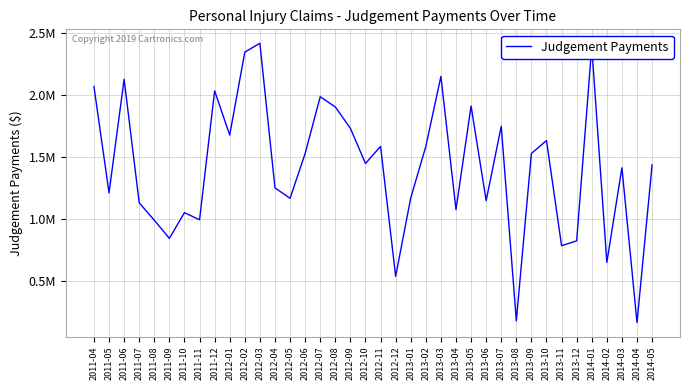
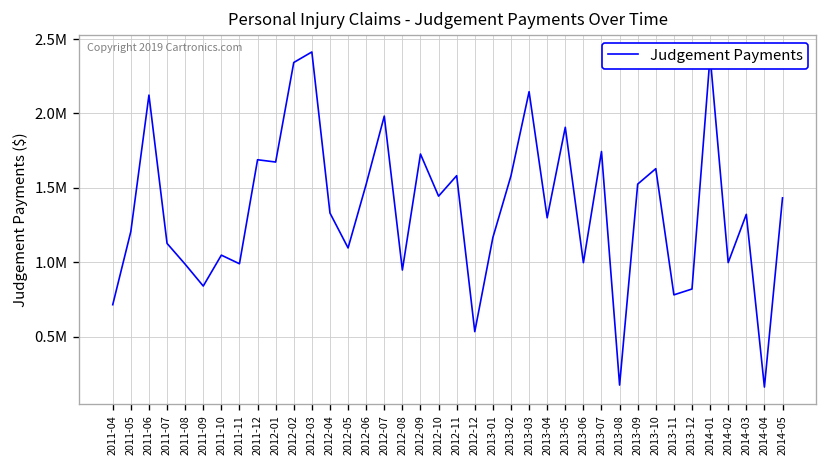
  {
-   "2011-04": 2060000,
+   "2011-04": 710000,
    "2011-05": 1210000,
    "2011-06": 2120000,
    "2011-07": 1130000,
    "2011-08": 990000,
    "2011-09": 840000,
    "2011-10": 1050000,
    "2011-11": 990000,
-   "2011-12": 2030000,
+   "2011-12": 1690000,
    "2012-01": 1670000,
    "2012-02": 2340000,
    "2012-03": 2410000,
-   "2012-04": 1250000,
-   "2012-05": 1160000,
+   "2012-04": 1330000,
+   "2012-05": 1100000,
    "2012-06": 1520000,
    "2012-07": 1980000,
-   "2012-08": 1900000,
+   "2012-08": 950000,
    "2012-09": 1730000,
    "2012-10": 1440000,
    "2012-11": 1580000,
    "2012-12": 530000,
    "2013-01": 1170000,
    "2013-02": 1580000,
    "2013-03": 2150000,
-   "2013-04": 1070000,
+   "2013-04": 1300000,
    "2013-05": 1910000,
-   "2013-06": 1140000,
+   "2013-06": 1000000,
    "2013-07": 1740000,
    "2013-08": 170000,
    "2013-09": 1530000,
    "2013-10": 1630000,
    "2013-11": 780000,
    "2013-12": 820000,
-   "2014-02": 650000,
-   "2014-03": 1410000,
+   "2014-02": 1000000,
+   "2014-03": 1320000,
    "2014-04": 160000,
    "2014-05": 1430000
  }
